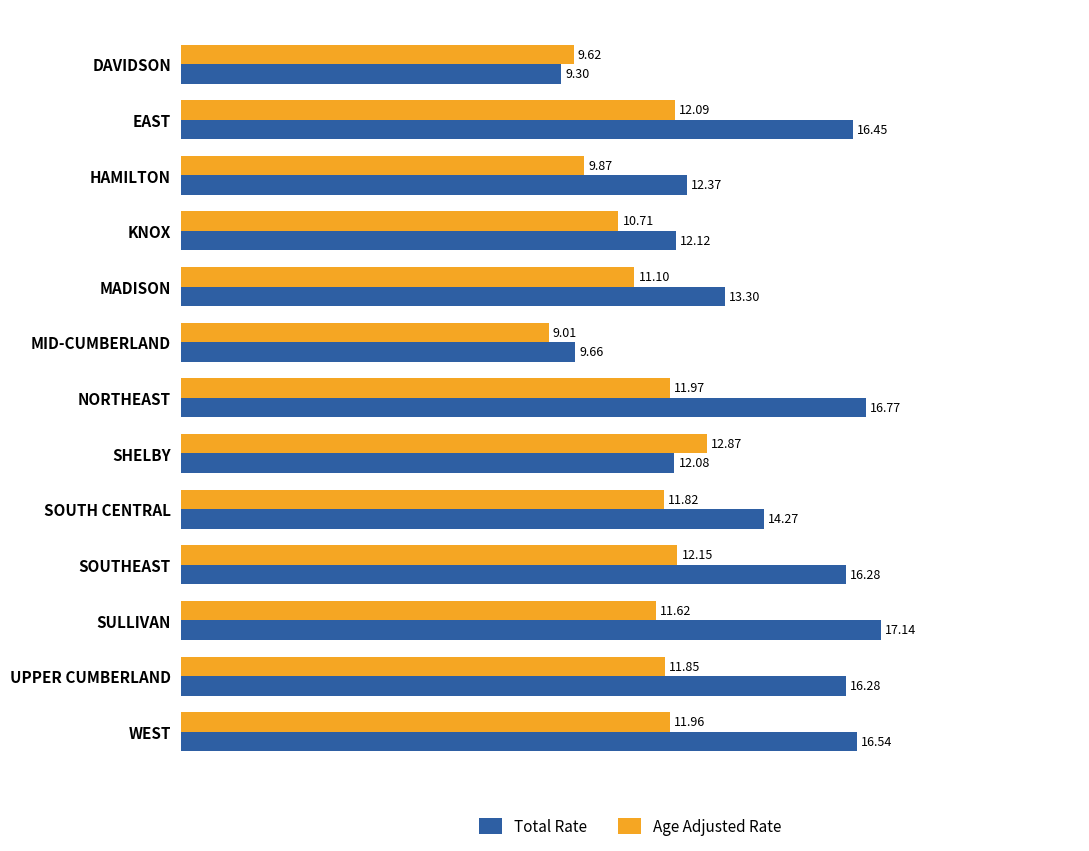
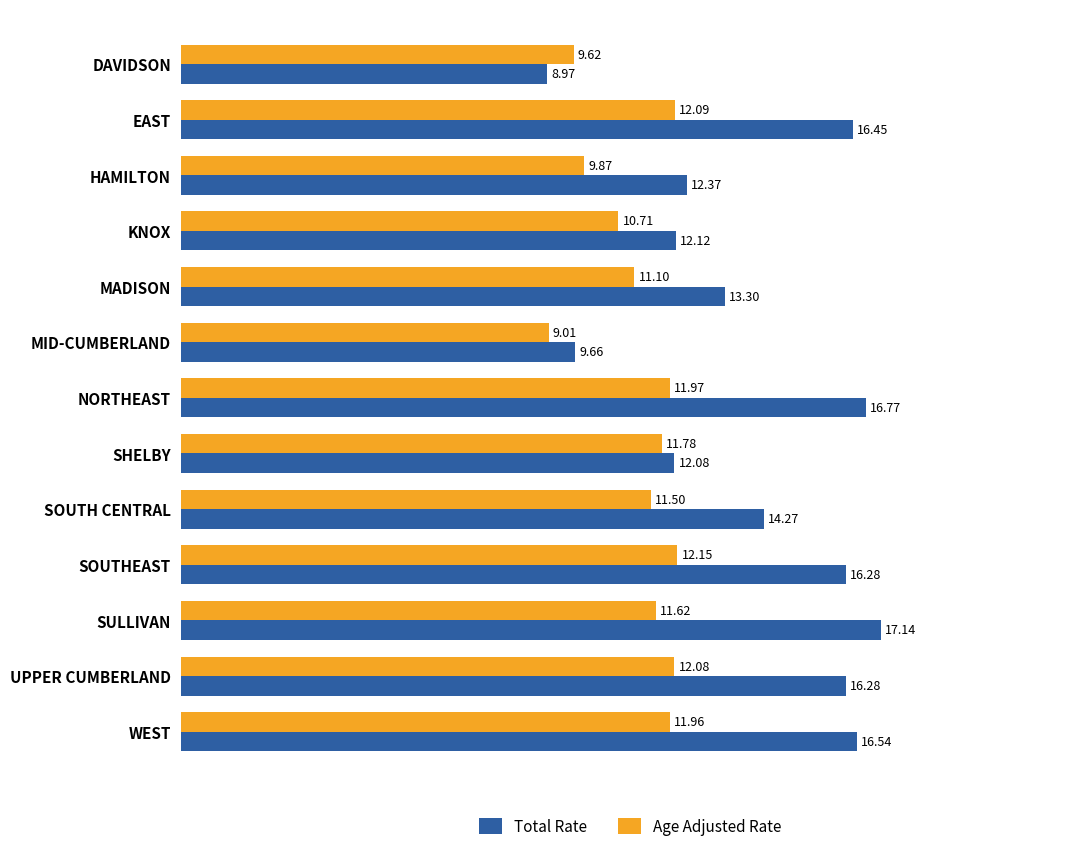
  {
    "Total Rate": {
-     "DAVIDSON": 9.30,
+     "DAVIDSON": 8.97,
      "EAST": 16.45,
      "HAMILTON": 12.37,
      "KNOX": 12.12,
      "MADISON": 13.30,
      "MID-CUMBERLAND": 9.66,
      "NORTHEAST": 16.77,
      "SHELBY": 12.08,
      "SOUTH CENTRAL": 14.27,
      "SOUTHEAST": 16.28,
      "SULLIVAN": 17.14,
      "UPPER CUMBERLAND": 16.28,
      "WEST": 16.54
    },
    "Age Adjusted Rate": {
      "DAVIDSON": 9.62,
      "EAST": 12.09,
      "HAMILTON": 9.87,
      "KNOX": 10.71,
      "MADISON": 11.10,
      "MID-CUMBERLAND": 9.01,
      "NORTHEAST": 11.97,
-     "SHELBY": 12.87,
-     "SOUTH CENTRAL": 11.82,
+     "SHELBY": 11.78,
+     "SOUTH CENTRAL": 11.50,
      "SOUTHEAST": 12.15,
      "SULLIVAN": 11.62,
-     "UPPER CUMBERLAND": 11.85,
+     "UPPER CUMBERLAND": 12.08,
      "WEST": 11.96
    }
  }
